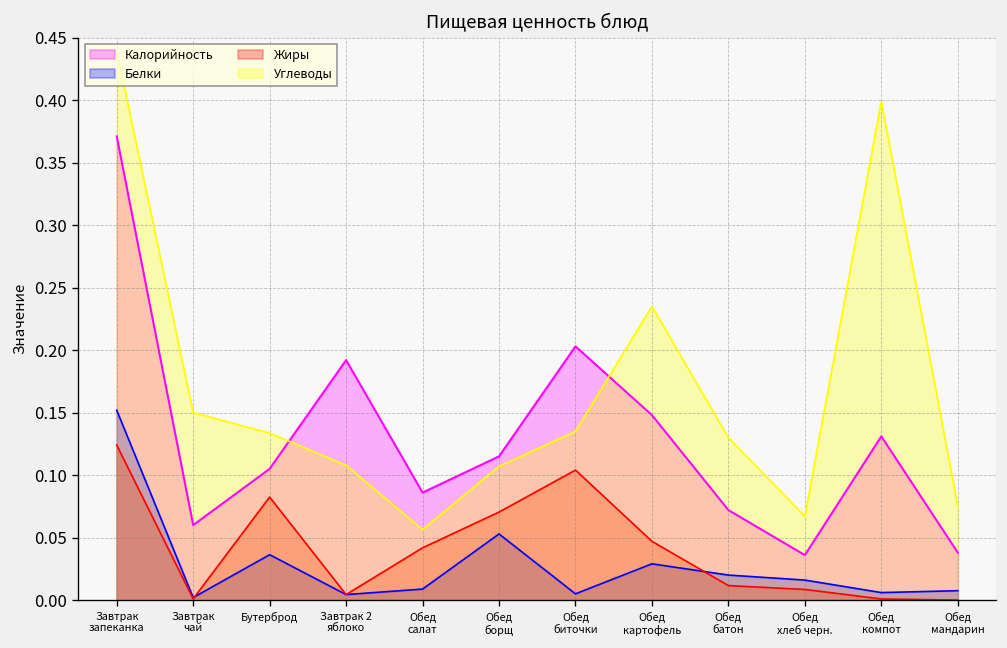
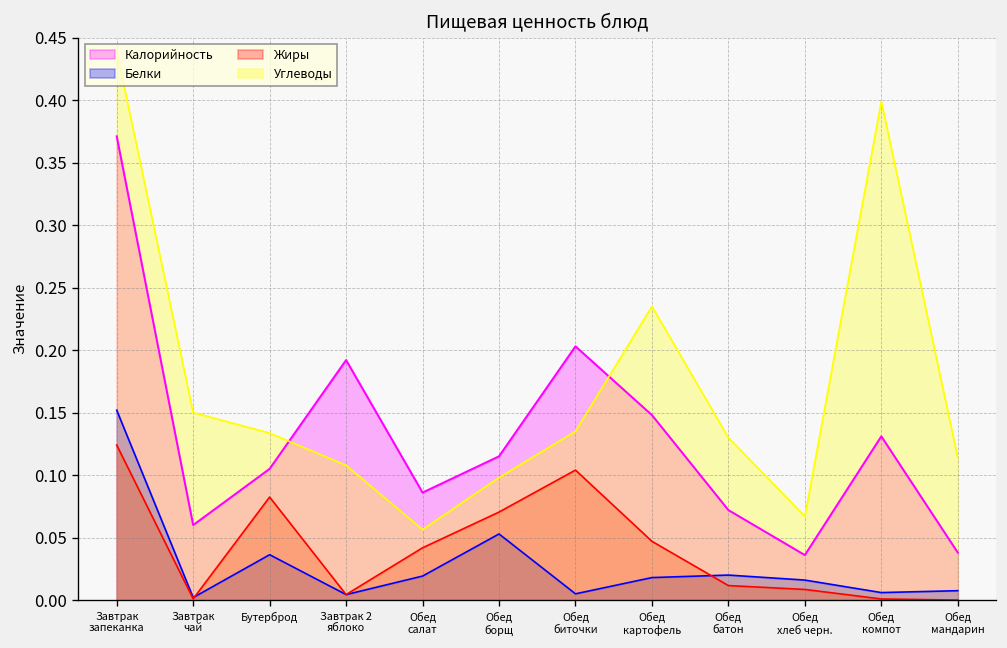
  {
    "Калорийность": {
      "Завтрак запеканка": 0.371,
      "Завтрак чай": 0.060,
      "Бутерброд": 0.105,
      "Завтрак 2 яблоко": 0.192,
      "Обед салат": 0.086,
      "Обед борщ": 0.115,
      "Обед биточки": 0.203,
      "Обед картофель": 0.148,
      "Обед батон": 0.072,
      "Обед хлеб черн.": 0.036,
      "Обед компот": 0.131,
      "Обед мандарин": 0.038
    },
    "Белки": {
      "Завтрак запеканка": 0.152,
      "Бутерброд": 0.036,
-     "Обед салат": 0.009,
+     "Обед салат": 0.019,
      "Обед борщ": 0.053,
      "Обед биточки": 0.005,
-     "Обед картофель": 0.029,
+     "Обед картофель": 0.018,
      "Обед батон": 0.020,
      "Обед хлеб черн.": 0.016,
      "Обед компот": 0.006,
      "Обед мандарин": 0.008
    },
    "Жиры": {
      "Завтрак запеканка": 0.124,
      "Бутерброд": 0.082,
      "Обед салат": 0.042,
      "Обед борщ": 0.070,
      "Обед биточки": 0.104,
      "Обед картофель": 0.047,
      "Обед батон": 0.012,
      "Обед хлеб черн.": 0.009,
      "Обед компот": 0.001,
      "Обед мандарин": 0.000
    },
    "Углеводы": {
      "Завтрак чай": 0.150,
      "Бутерброд": 0.134,
      "Завтрак 2 яблоко": 0.108,
      "Обед салат": 0.056,
-     "Обед борщ": 0.107,
+     "Обед борщ": 0.098,
      "Обед биточки": 0.135,
      "Обед картофель": 0.235,
      "Обед батон": 0.130,
      "Обед хлеб черн.": 0.067,
      "Обед компот": 0.399,
-     "Обед мандарин": 0.075
+     "Обед мандарин": 0.114
    }
  }
